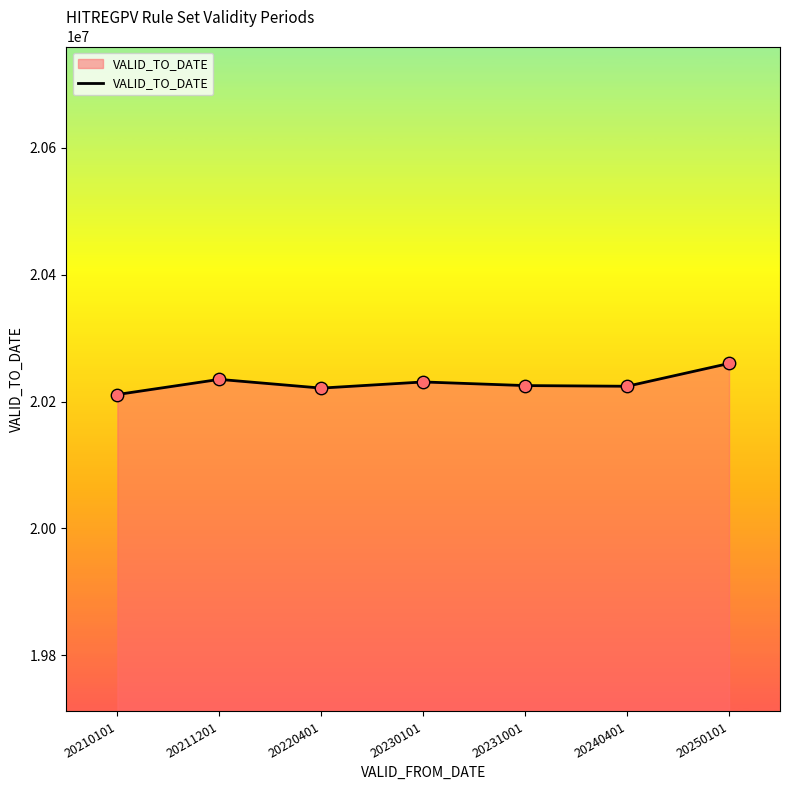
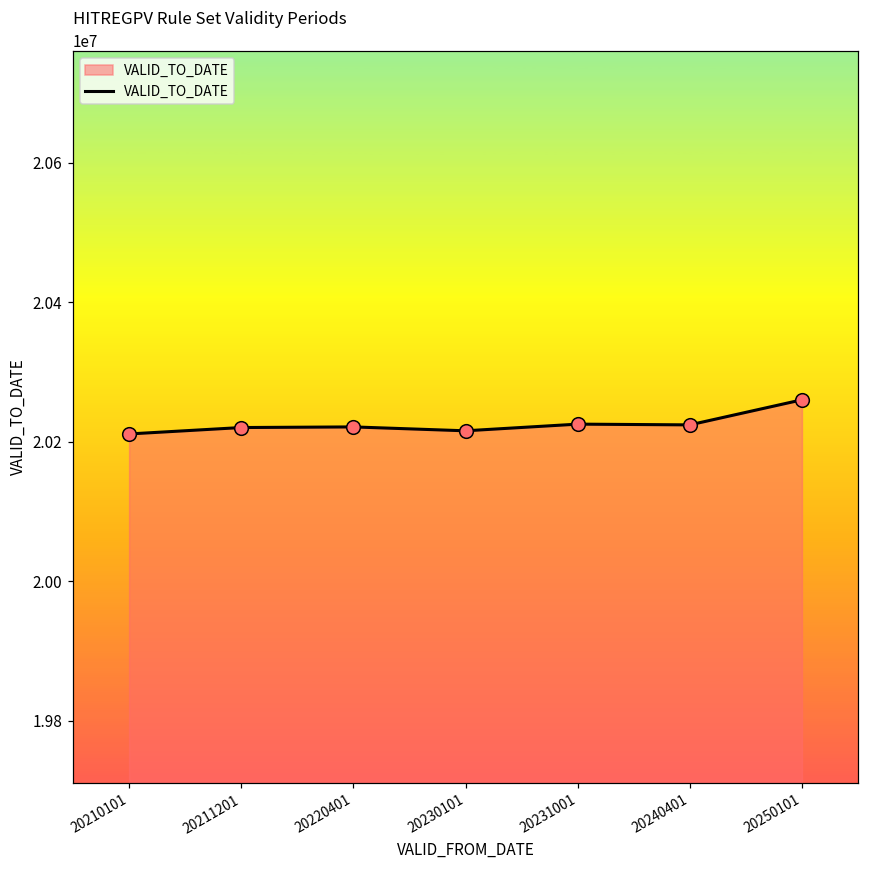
  {
    "20210101": 20210000,
-   "20211201": 20230000,
+   "20211201": 20220000,
    "20220401": 20220000,
-   "20230101": 20230000,
+   "20230101": 20220000,
    "20231001": 20230000,
    "20240401": 20220000,
    "20250101": 20260000
  }
